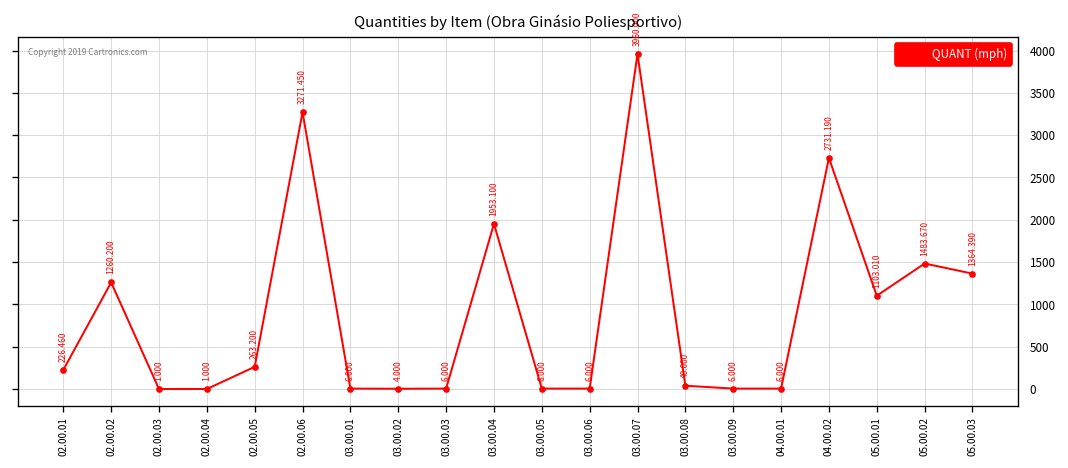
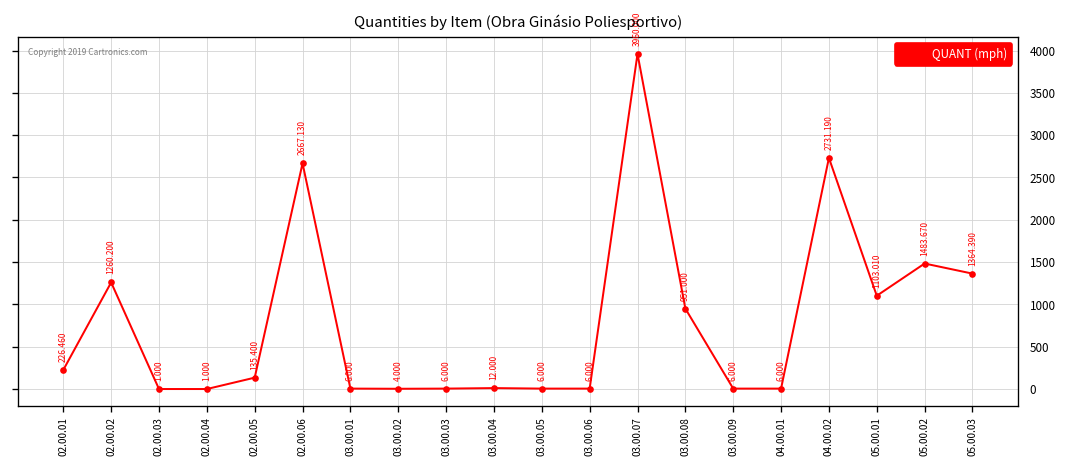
  {
    "02.00.01": 226.460,
    "02.00.02": 1260.200,
    "02.00.03": 1.000,
    "02.00.04": 1.000,
-   "02.00.05": 263.200,
-   "02.00.06": 3271.450,
+   "02.00.05": 135.400,
+   "02.00.06": 2667.130,
    "03.00.01": 6.000,
    "03.00.02": 4.000,
    "03.00.03": 6.000,
-   "03.00.04": 1953.100,
+   "03.00.04": 12.000,
    "03.00.05": 6.000,
    "03.00.06": 6.000,
    "03.00.07": 3960.000,
-   "03.00.08": 40.000,
+   "03.00.08": 951.000,
    "03.00.09": 6.000,
    "04.00.01": 6.000,
    "04.00.02": 2731.190,
    "05.00.01": 1103.010,
    "05.00.02": 1483.670,
    "05.00.03": 1364.390
  }
